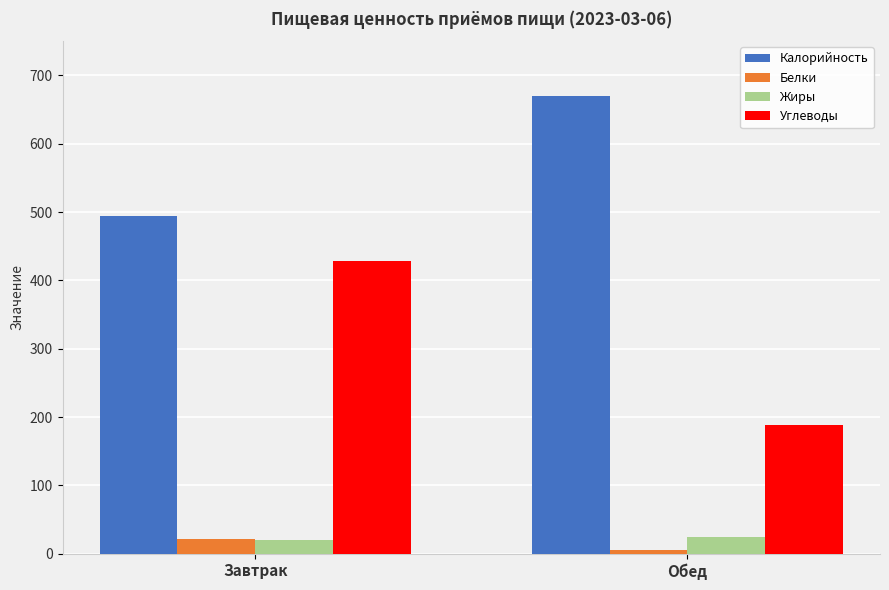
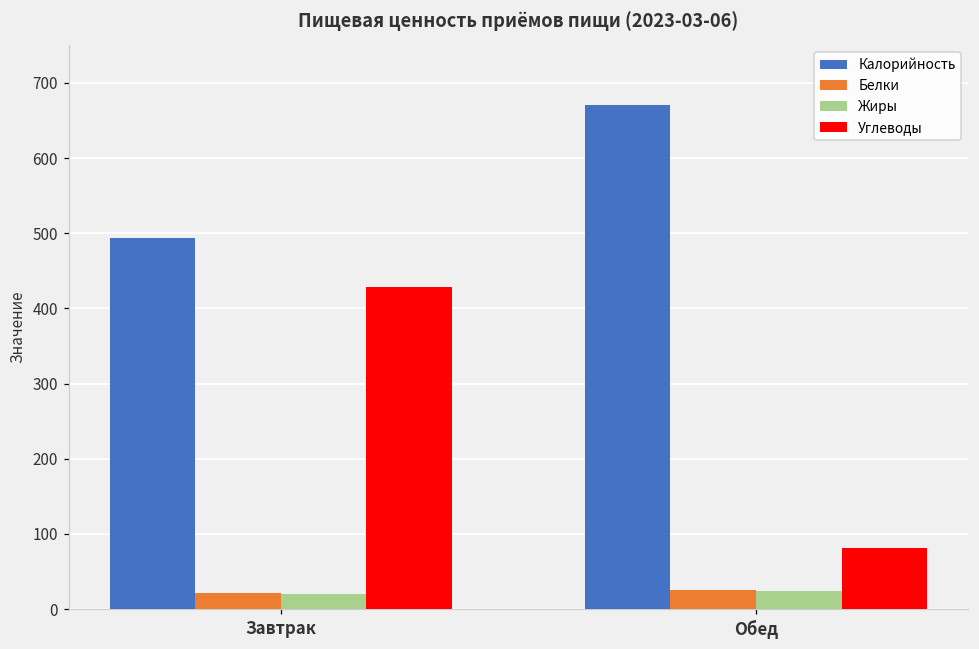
  {
    "Калорийность": {
      "Завтрак": 490,
      "Обед": 670
    },
    "Белки": {
      "Завтрак": 20,
-     "Обед": 10
+     "Обед": 30
    },
    "Жиры": {
      "Завтрак": 20,
      "Обед": 20
    },
    "Углеводы": {
      "Завтрак": 430,
-     "Обед": 190
+     "Обед": 80
    }
  }
